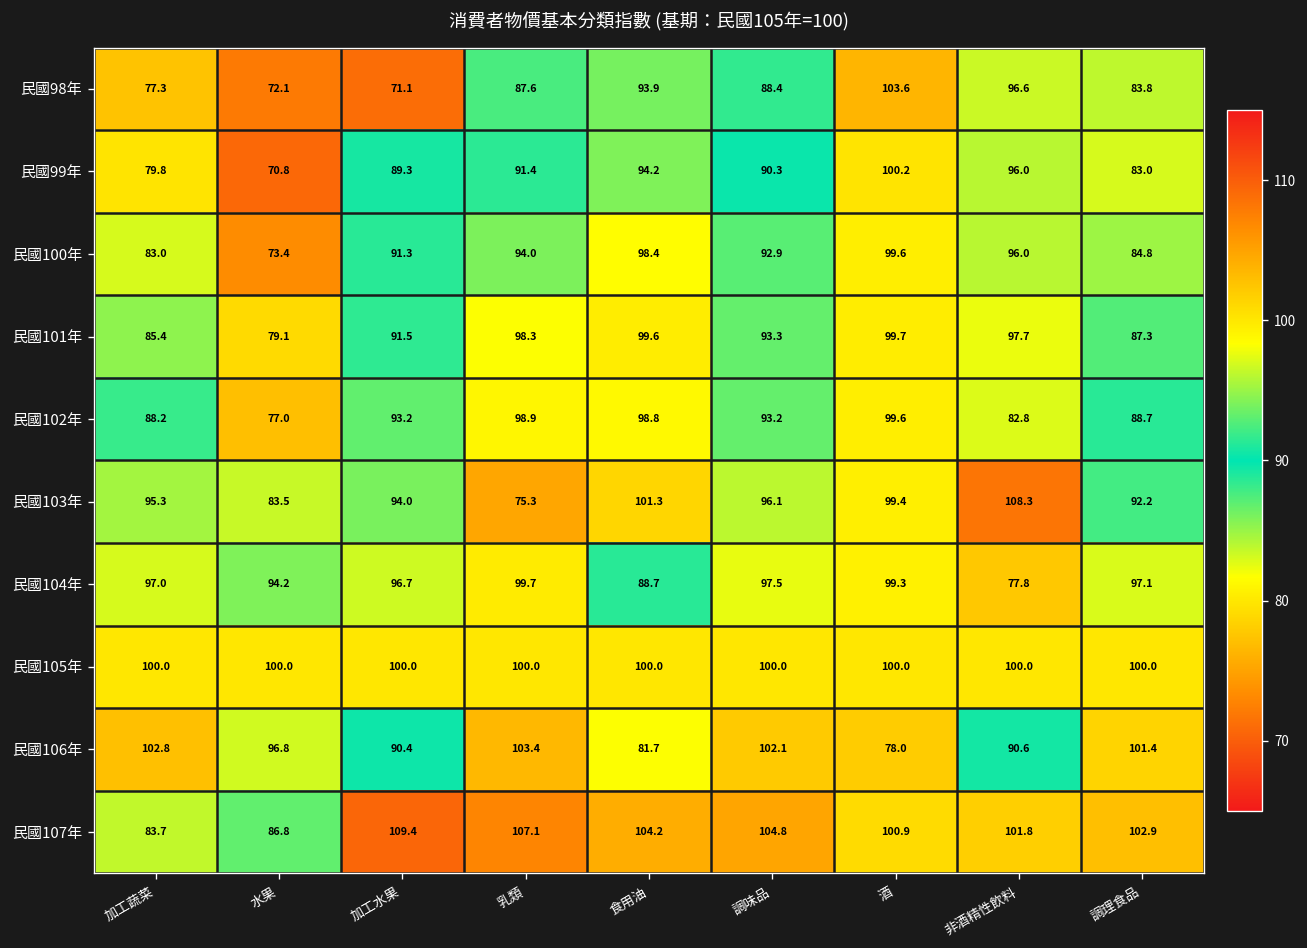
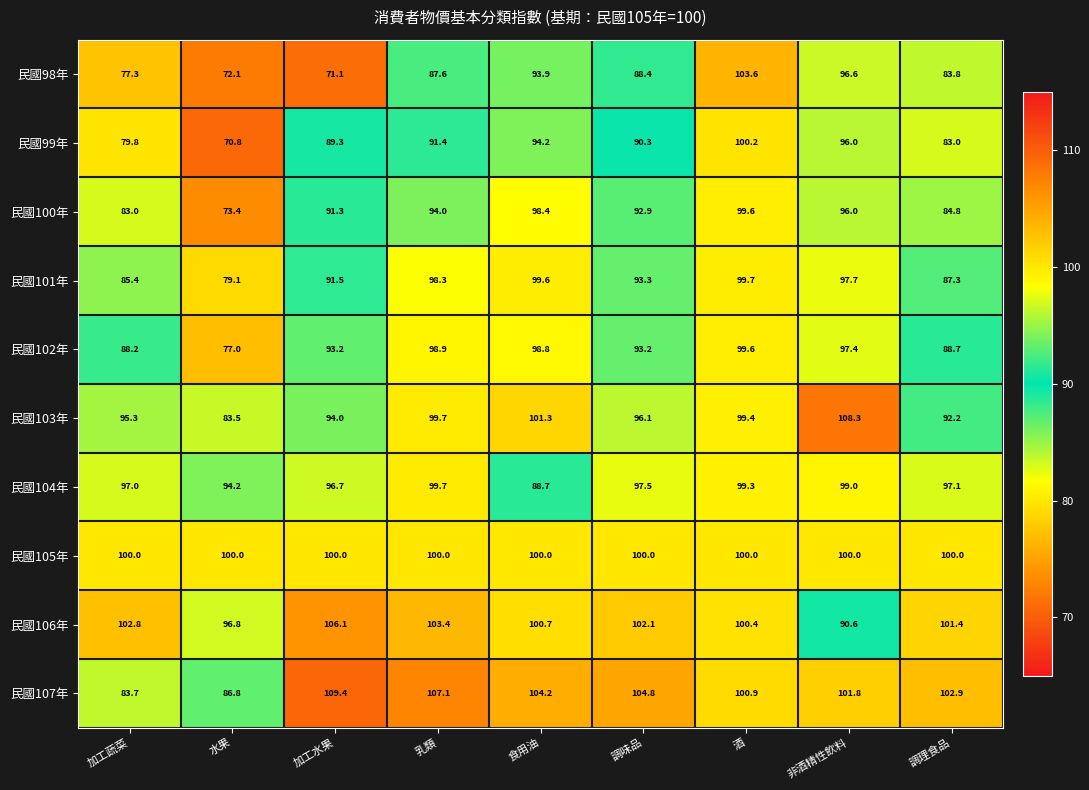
  {
    "民國98年": {
      "加工蔬菜": 77.3,
      "水果": 72.1,
      "加工水果": 71.1,
      "乳類": 87.6,
      "食用油": 93.9,
      "調味品": 88.4,
      "酒": 103.6,
      "非酒精性飲料": 96.6,
      "調理食品": 83.8
    },
    "民國99年": {
      "加工蔬菜": 79.8,
      "水果": 70.8,
      "加工水果": 89.3,
      "乳類": 91.4,
      "食用油": 94.2,
      "調味品": 90.3,
      "酒": 100.2,
      "非酒精性飲料": 96.0,
      "調理食品": 83.0
    },
    "民國100年": {
      "加工蔬菜": 83.0,
      "水果": 73.4,
      "加工水果": 91.3,
      "乳類": 94.0,
      "食用油": 98.4,
      "調味品": 92.9,
      "酒": 99.6,
      "非酒精性飲料": 96.0,
      "調理食品": 84.8
    },
    "民國101年": {
      "加工蔬菜": 85.4,
      "水果": 79.1,
      "加工水果": 91.5,
      "乳類": 98.3,
      "食用油": 99.6,
      "調味品": 93.3,
      "酒": 99.7,
      "非酒精性飲料": 97.7,
      "調理食品": 87.3
    },
    "民國102年": {
      "加工蔬菜": 88.2,
      "水果": 77.0,
      "加工水果": 93.2,
      "乳類": 98.9,
      "食用油": 98.8,
      "調味品": 93.2,
      "酒": 99.6,
-     "非酒精性飲料": 82.8,
+     "非酒精性飲料": 97.4,
      "調理食品": 88.7
    },
    "民國103年": {
      "加工蔬菜": 95.3,
      "水果": 83.5,
      "加工水果": 94.0,
-     "乳類": 75.3,
+     "乳類": 99.7,
      "食用油": 101.3,
      "調味品": 96.1,
      "酒": 99.4,
      "非酒精性飲料": 108.3,
      "調理食品": 92.2
    },
    "民國104年": {
      "加工蔬菜": 97.0,
      "水果": 94.2,
      "加工水果": 96.7,
      "乳類": 99.7,
      "食用油": 88.7,
      "調味品": 97.5,
      "酒": 99.3,
-     "非酒精性飲料": 77.8,
+     "非酒精性飲料": 99.0,
      "調理食品": 97.1
    },
    "民國105年": {
      "加工蔬菜": 100.0,
      "水果": 100.0,
      "加工水果": 100.0,
      "乳類": 100.0,
      "食用油": 100.0,
      "調味品": 100.0,
      "酒": 100.0,
      "非酒精性飲料": 100.0,
      "調理食品": 100.0
    },
    "民國106年": {
      "加工蔬菜": 102.8,
      "水果": 96.8,
-     "加工水果": 90.4,
+     "加工水果": 106.1,
      "乳類": 103.4,
-     "食用油": 81.7,
+     "食用油": 100.7,
      "調味品": 102.1,
-     "酒": 78.0,
+     "酒": 100.4,
      "非酒精性飲料": 90.6,
      "調理食品": 101.4
    },
    "民國107年": {
      "加工蔬菜": 83.7,
      "水果": 86.8,
      "加工水果": 109.4,
      "乳類": 107.1,
      "食用油": 104.2,
      "調味品": 104.8,
      "酒": 100.9,
      "非酒精性飲料": 101.8,
      "調理食品": 102.9
    }
  }
